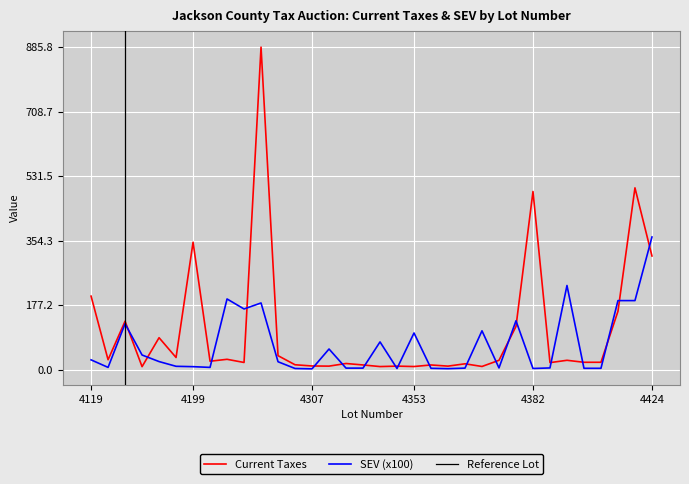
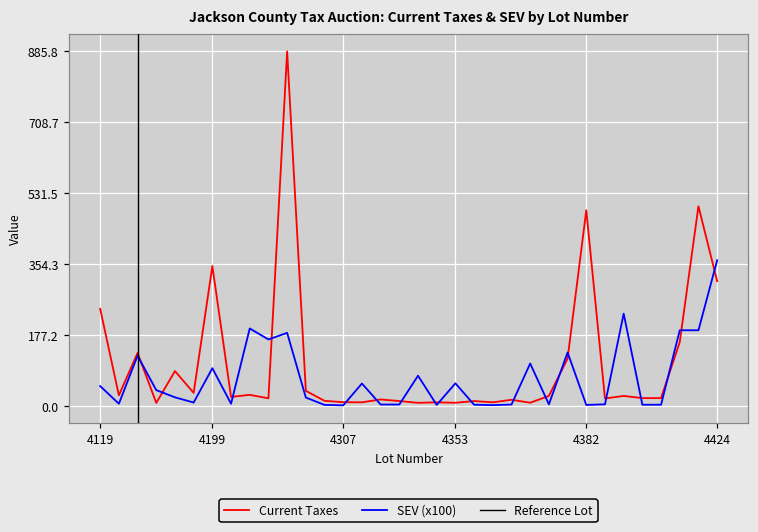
  {
    "Current Taxes": {
-     "4119": 200,
+     "4119": 240,
      "4199": 350,
      "4307": 10,
      "4353": 10,
      "4382": 490,
      "4424": 310
    },
    "SEV (x100)": {
-     "4119": 30,
-     "4199": 10,
+     "4119": 50,
+     "4199": 90,
      "4307": 0,
-     "4353": 100,
+     "4353": 60,
      "4382": 0,
      "4424": 360
    }
  }
